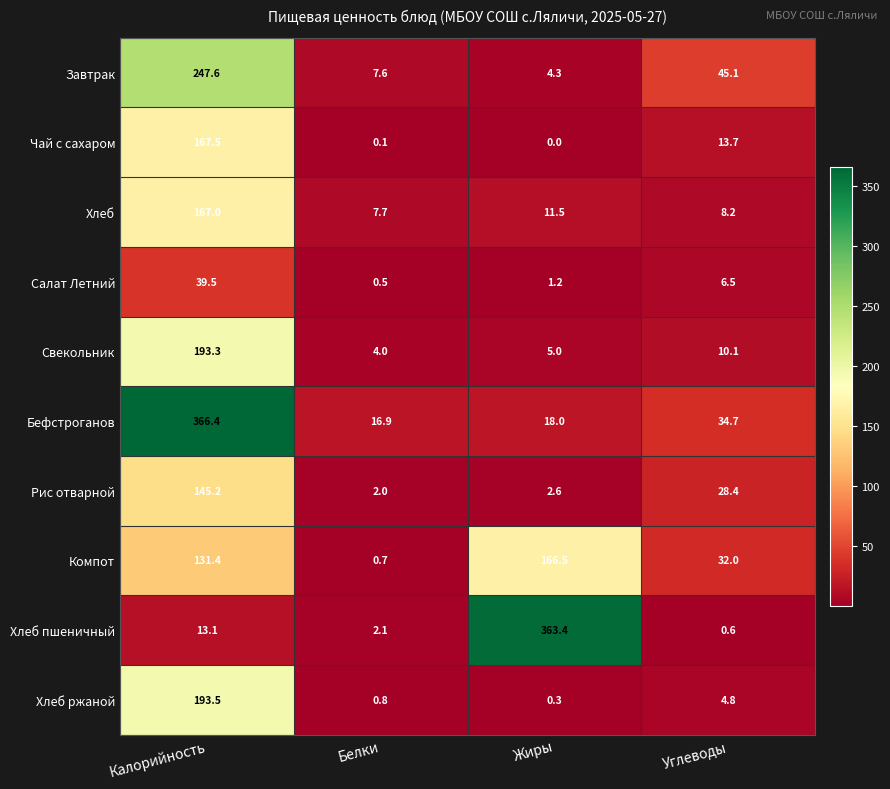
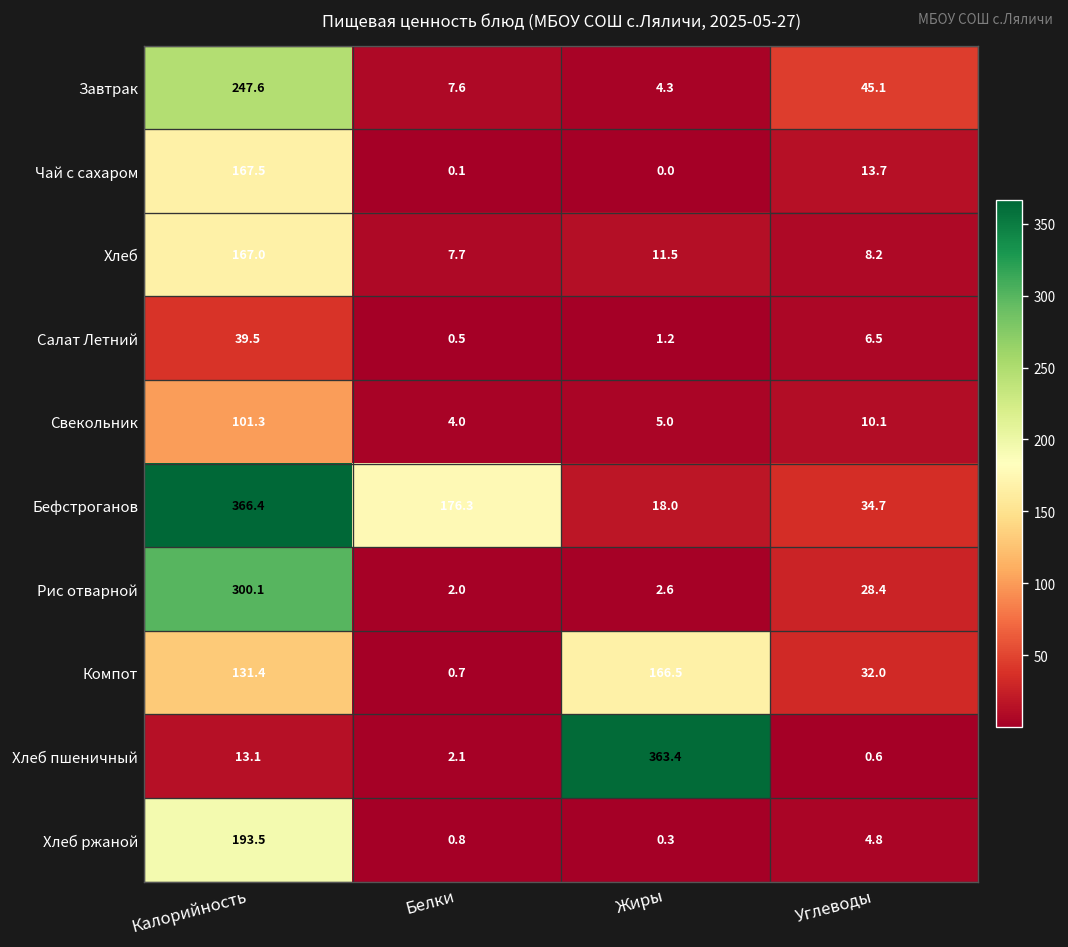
  {
    "Завтрак": {
      "Калорийность": 247.6,
      "Белки": 7.6,
      "Жиры": 4.3,
      "Углеводы": 45.1
    },
    "Чай с сахаром": {
      "Калорийность": 167.5,
      "Белки": 0.1,
      "Жиры": 0.0,
      "Углеводы": 13.7
    },
    "Хлеб": {
      "Калорийность": 167.0,
      "Белки": 7.7,
      "Жиры": 11.5,
      "Углеводы": 8.2
    },
    "Салат Летний": {
      "Калорийность": 39.5,
      "Белки": 0.5,
      "Жиры": 1.2,
      "Углеводы": 6.5
    },
    "Свекольник": {
-     "Калорийность": 193.3,
+     "Калорийность": 101.3,
      "Белки": 4.0,
      "Жиры": 5.0,
      "Углеводы": 10.1
    },
    "Бефстроганов": {
      "Калорийность": 366.4,
-     "Белки": 16.9,
+     "Белки": 176.3,
      "Жиры": 18.0,
      "Углеводы": 34.7
    },
    "Рис отварной": {
-     "Калорийность": 145.2,
+     "Калорийность": 300.1,
      "Белки": 2.0,
      "Жиры": 2.6,
      "Углеводы": 28.4
    },
    "Компот": {
      "Калорийность": 131.4,
      "Белки": 0.7,
      "Жиры": 166.5,
      "Углеводы": 32.0
    },
    "Хлеб пшеничный": {
      "Калорийность": 13.1,
      "Белки": 2.1,
      "Жиры": 363.4,
      "Углеводы": 0.6
    },
    "Хлеб ржаной": {
      "Калорийность": 193.5,
      "Белки": 0.8,
      "Жиры": 0.3,
      "Углеводы": 4.8
    }
  }
